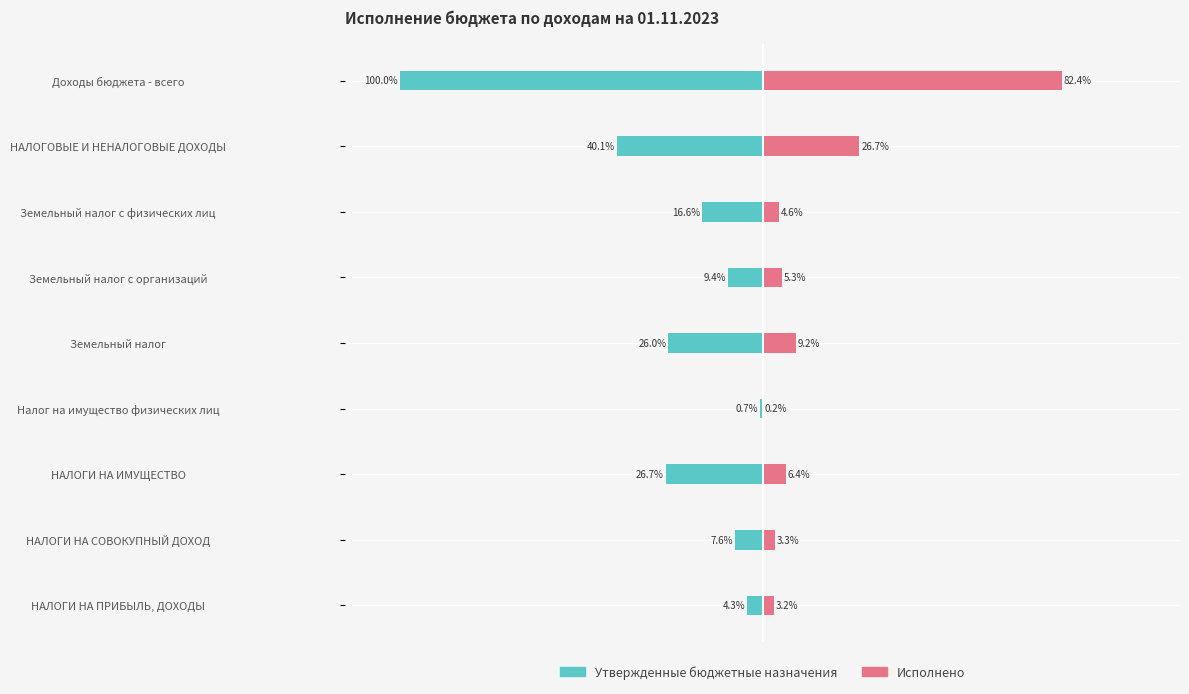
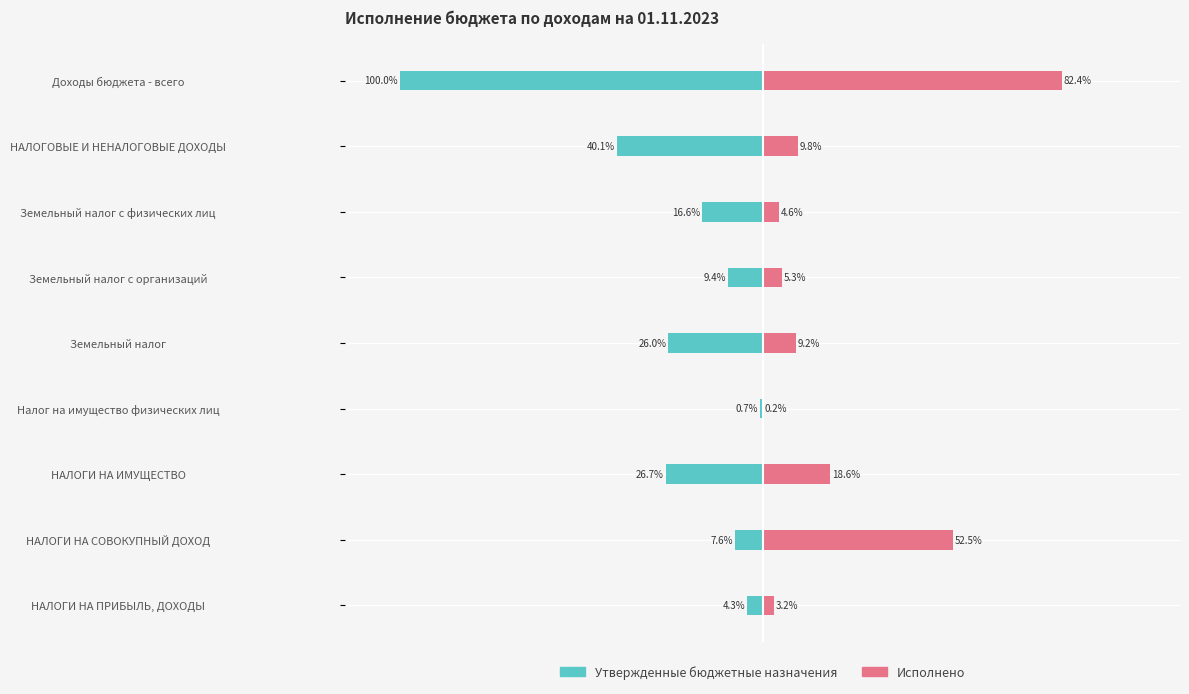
  {
    "Исполнено": {
      "Доходы бюджета - всего": "82.4%",
-     "НАЛОГОВЫЕ И НЕНАЛОГОВЫЕ ДОХОДЫ": "26.7%",
+     "НАЛОГОВЫЕ И НЕНАЛОГОВЫЕ ДОХОДЫ": "9.8%",
      "Земельный налог с физических лиц": "4.6%",
      "Земельный налог с организаций": "5.3%",
      "Земельный налог": "9.2%",
      "Налог на имущество физических лиц": "0.2%",
-     "НАЛОГИ НА ИМУЩЕСТВО": "6.4%",
-     "НАЛОГИ НА СОВОКУПНЫЙ ДОХОД": "3.3%",
+     "НАЛОГИ НА ИМУЩЕСТВО": "18.6%",
+     "НАЛОГИ НА СОВОКУПНЫЙ ДОХОД": "52.5%",
      "НАЛОГИ НА ПРИБЫЛЬ, ДОХОДЫ": "3.2%"
    }
  }
